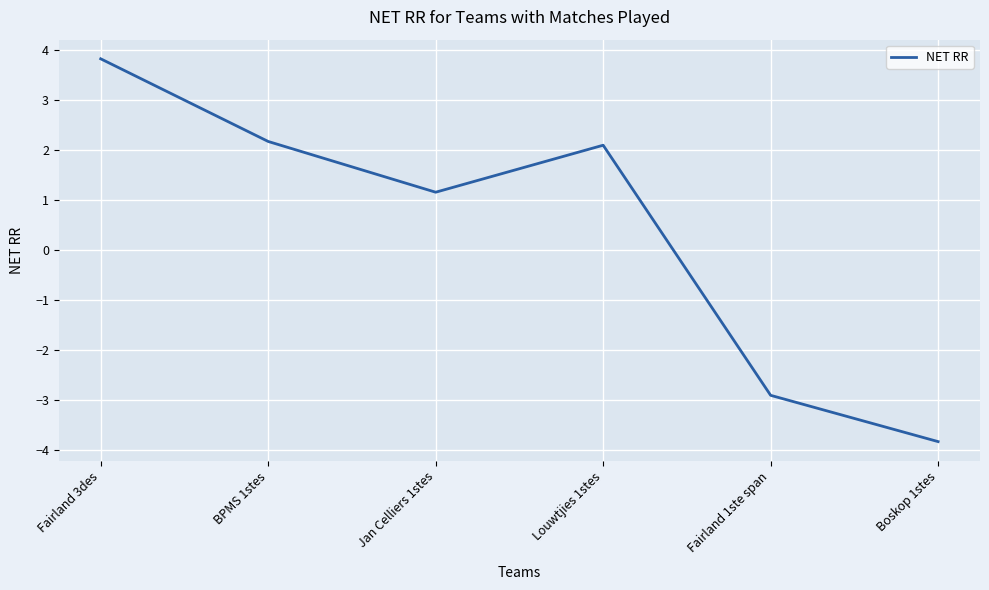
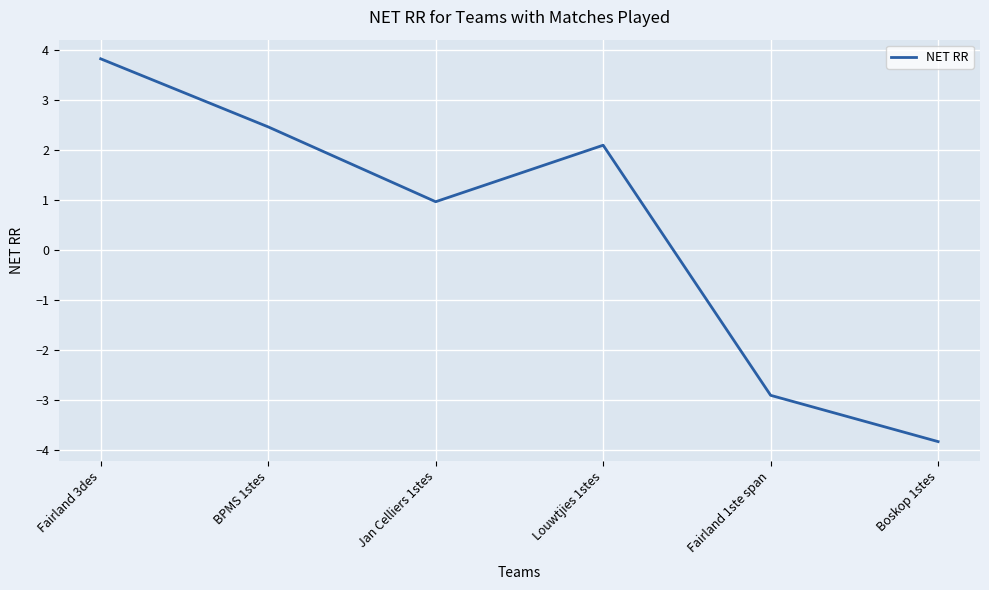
  {
    "Fairland 3des": 3.8,
-   "BPMS 1stes": 2.2,
-   "Jan Celliers 1stes": 1.2,
+   "BPMS 1stes": 2.5,
+   "Jan Celliers 1stes": 1.0,
    "Louwtjies 1stes": 2.1,
    "Fairland 1ste span": -2.9,
    "Boskop 1stes": -3.8
  }
